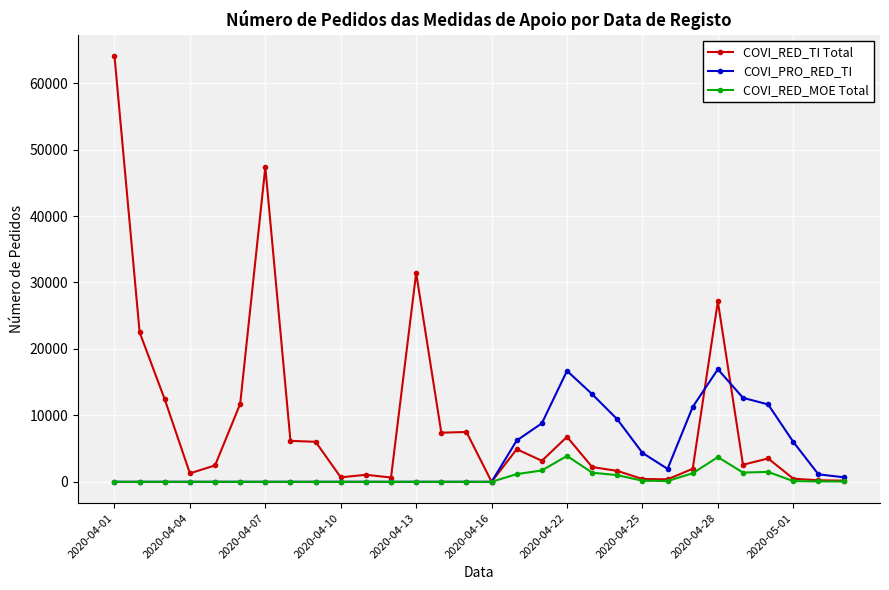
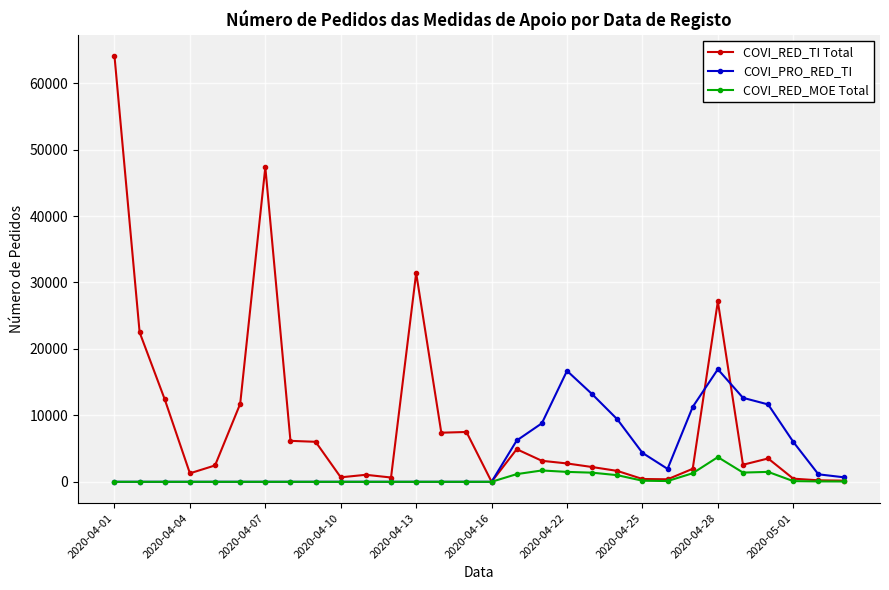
  {
    "COVI_RED_TI Total": {
      "2020-04-01": 64000,
      "2020-04-04": 1000,
      "2020-04-07": 47000,
      "2020-04-10": 1000,
      "2020-04-13": 31000,
-     "2020-04-22": 7000,
+     "2020-04-22": 3000,
      "2020-04-28": 27000
    },
    "COVI_PRO_RED_TI": {
      "2020-04-22": 17000,
      "2020-04-25": 4000,
      "2020-04-28": 17000,
      "2020-05-01": 6000
    },
    "COVI_RED_MOE Total": {
-     "2020-04-22": 4000,
+     "2020-04-22": 1000,
      "2020-04-28": 4000
    }
  }
